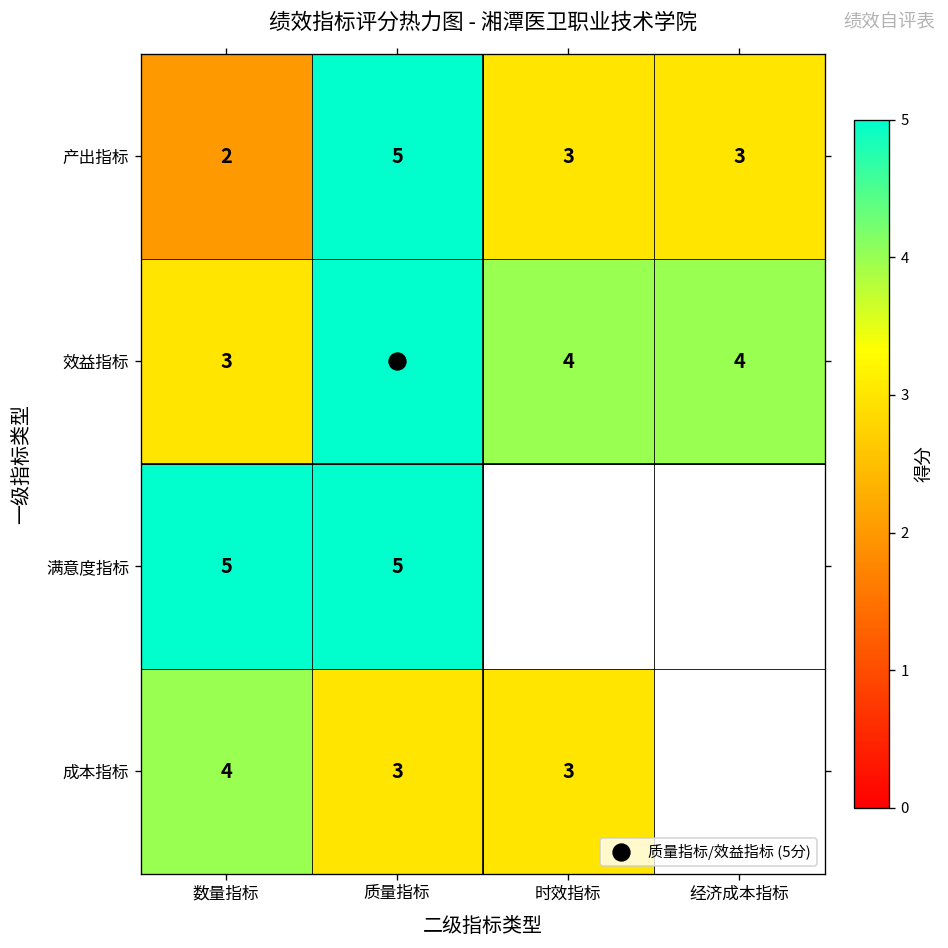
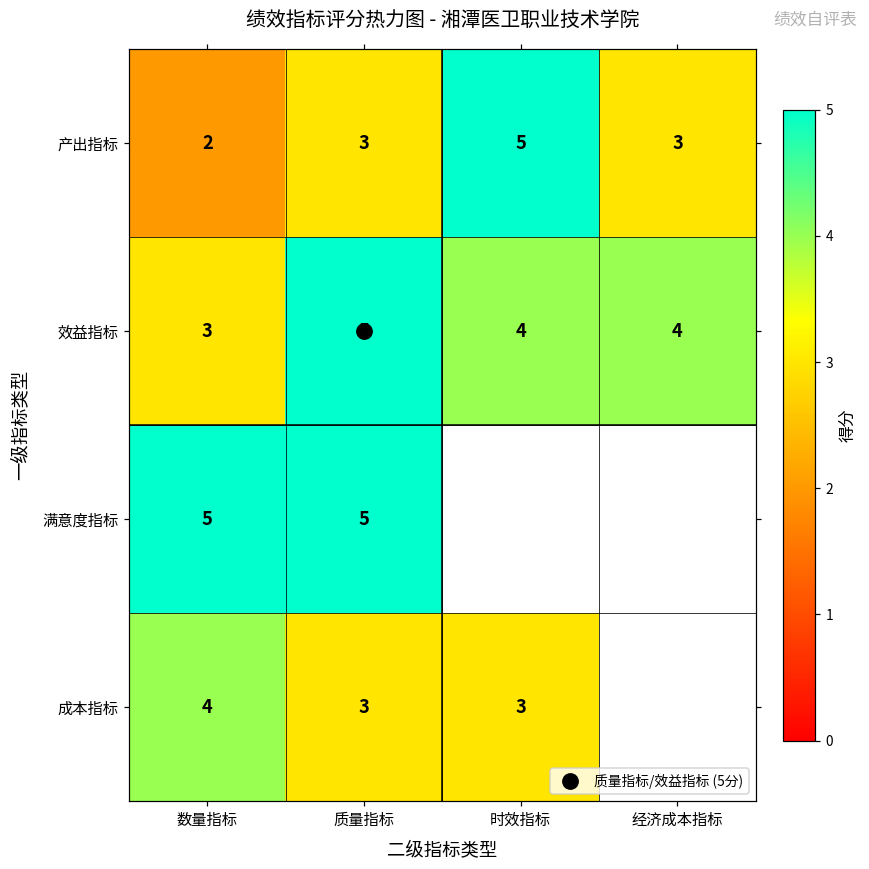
  {
    "产出指标": {
      "数量指标": 2,
-     "质量指标": 5,
-     "时效指标": 3,
+     "质量指标": 3,
+     "时效指标": 5,
      "经济成本指标": 3
    },
    "效益指标": {
      "数量指标": 3,
      "时效指标": 4,
      "经济成本指标": 4
    },
    "满意度指标": {
      "数量指标": 5,
      "质量指标": 5
    },
    "成本指标": {
      "数量指标": 4,
      "质量指标": 3,
      "时效指标": 3
    }
  }
